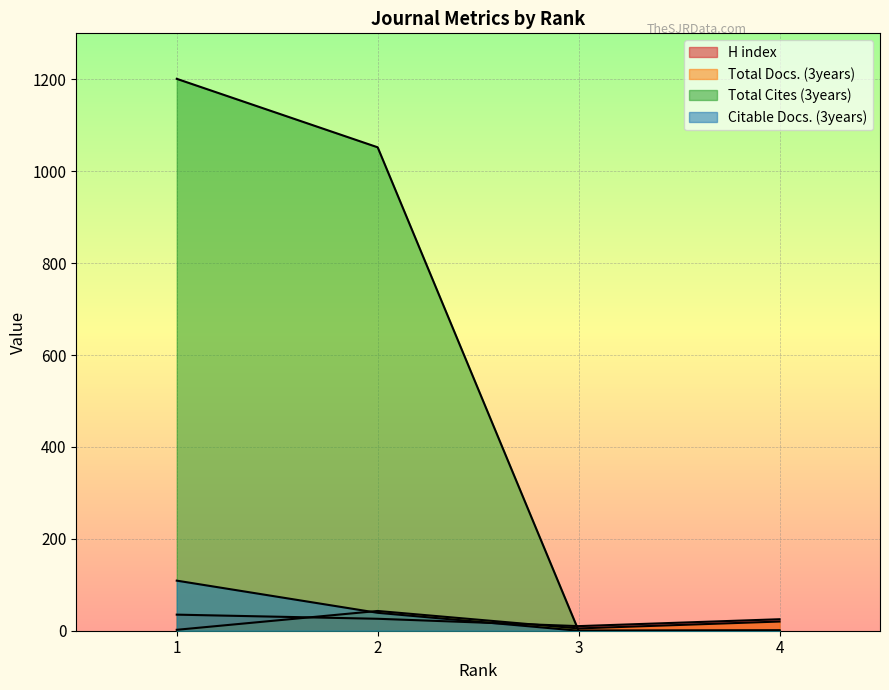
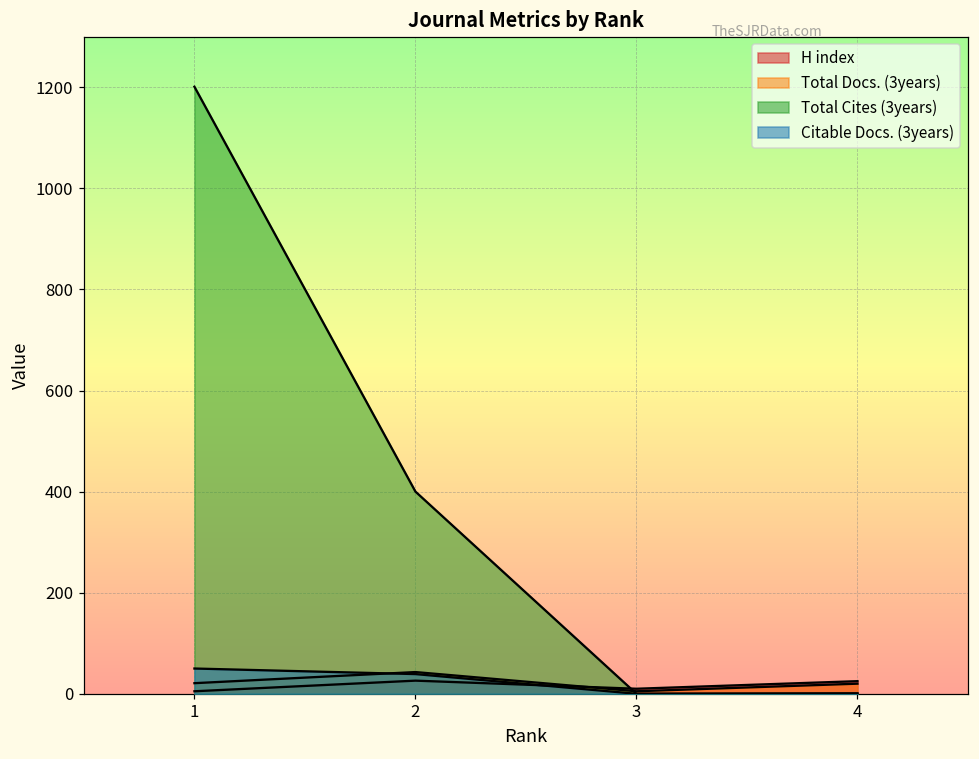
  {
    "H index": {
-     "1": 40,
+     "1": 10,
      "2": 30
    },
    "Total Docs. (3years)": {
-     "1": 0
+     "1": 20
    },
    "Total Cites (3years)": {
      "1": 1200,
-     "2": 1050
+     "2": 400
    },
    "Citable Docs. (3years)": {
-     "1": 110
+     "1": 50
    }
  }
